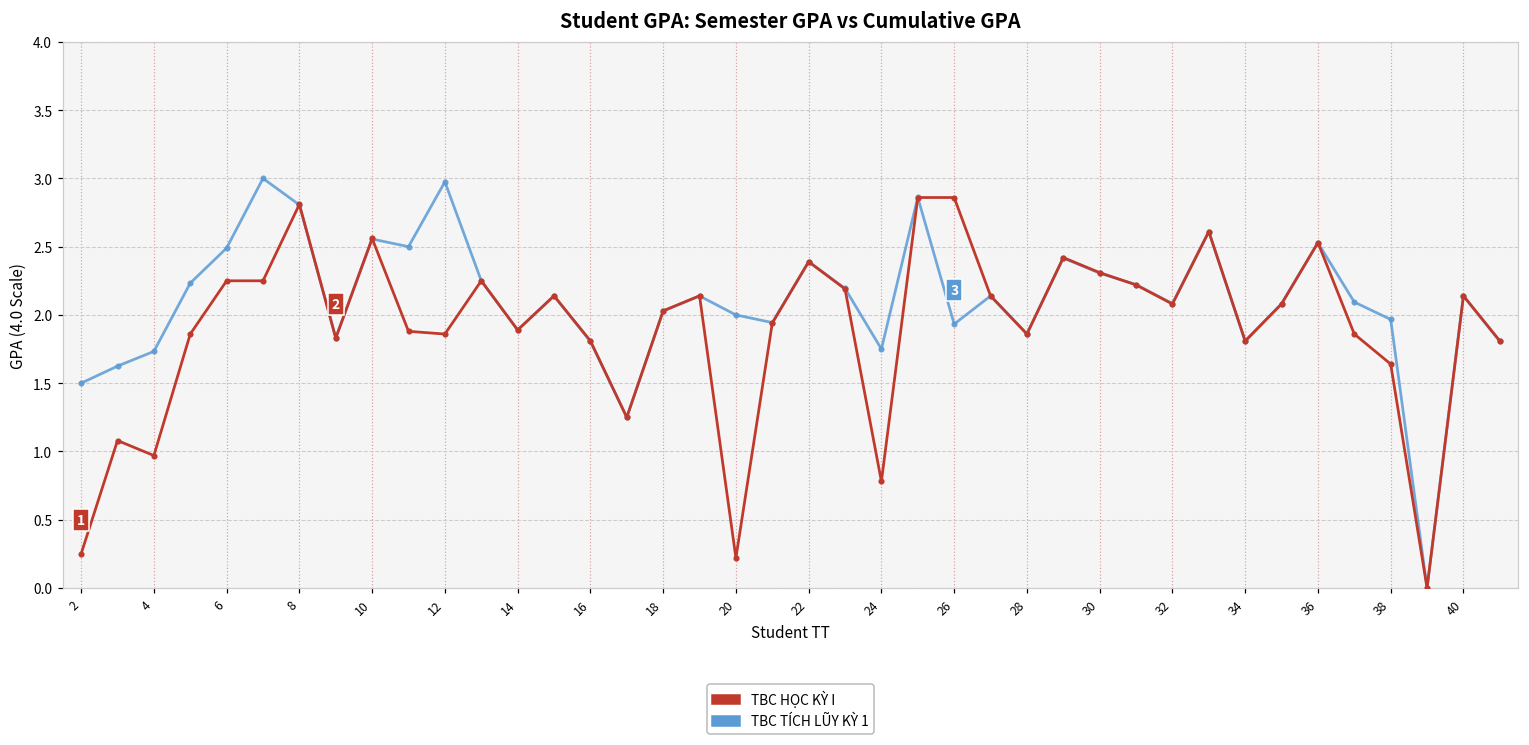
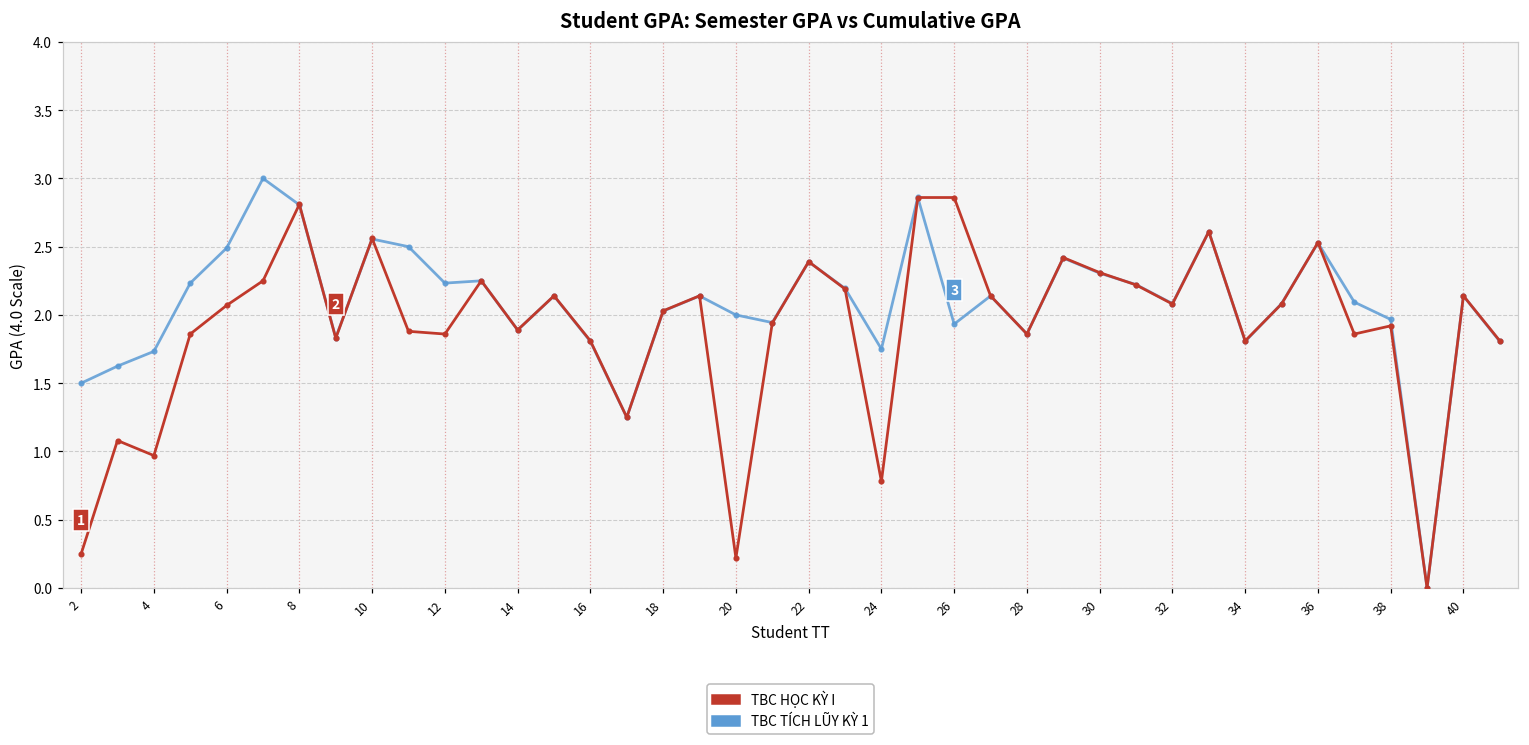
  {
    "TBC HỌC KỲ I": {
      "4": 0.97,
-     "6": 2.25,
+     "6": 2.07,
      "12": 1.86,
      "20": 0.22,
      "24": 0.78,
      "26": 2.86,
-     "38": 1.64
+     "38": 1.92
    },
    "TBC TÍCH LŨY KỲ 1": {
      "2": 1.50,
      "4": 1.73,
      "6": 2.49,
-     "12": 2.98,
+     "12": 2.23,
      "20": 2.00,
      "24": 1.75,
      "38": 1.97
    }
  }
